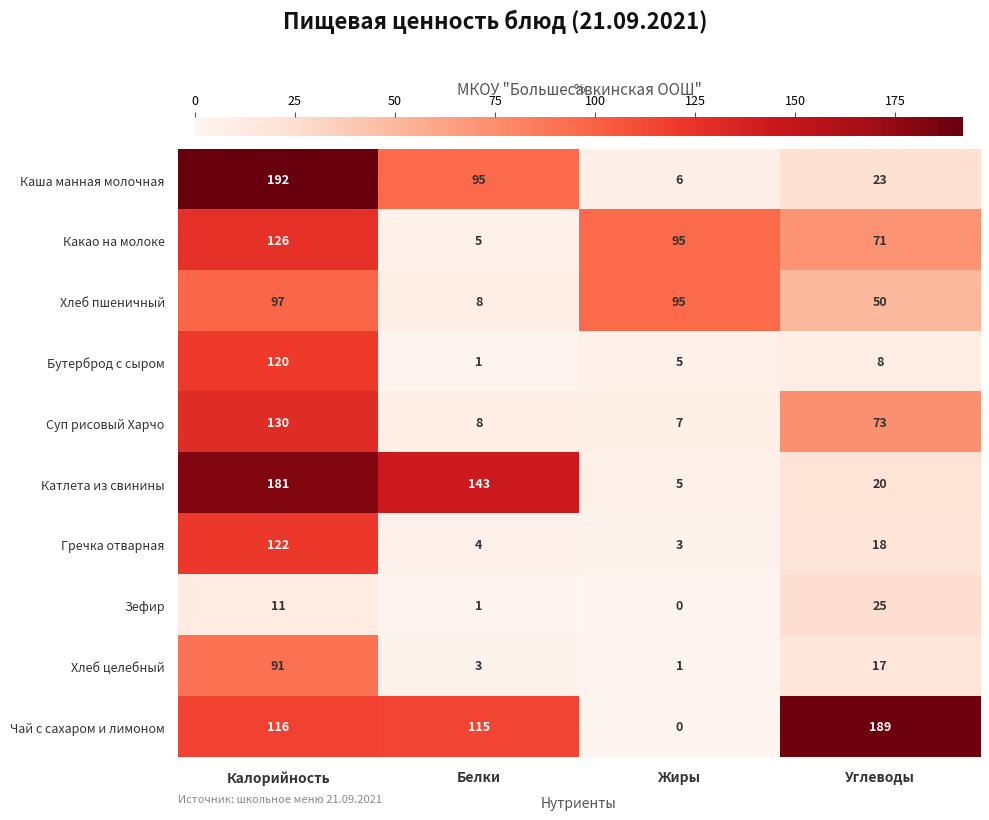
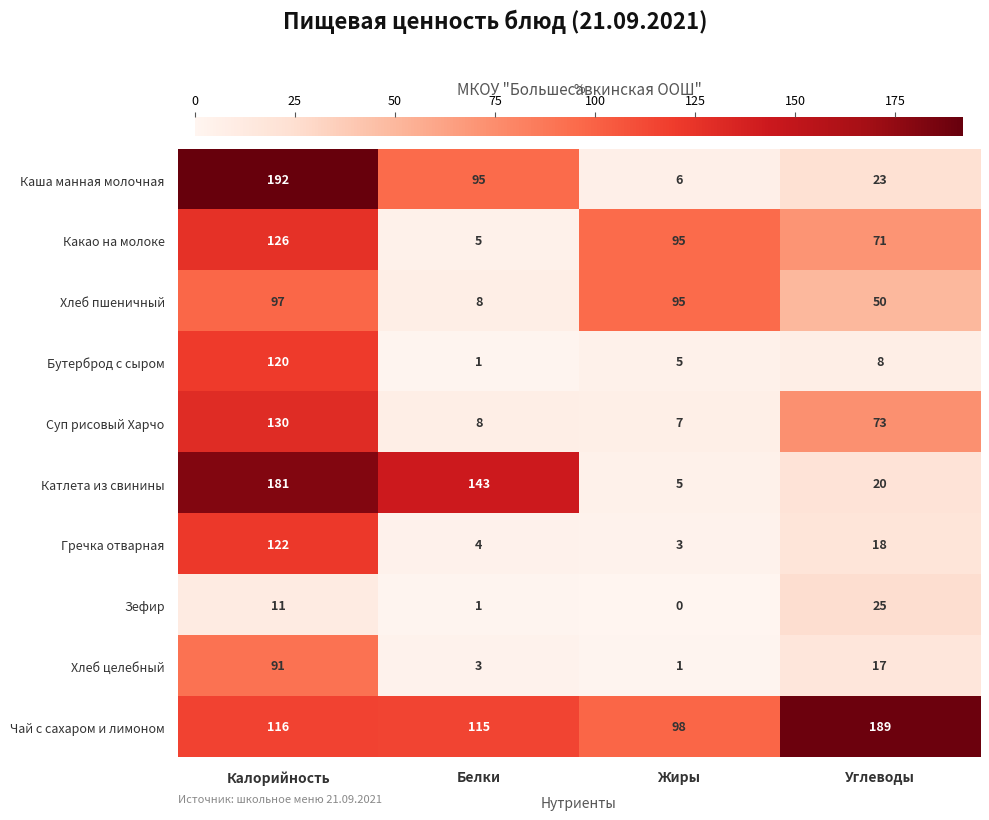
  {
    "Каша манная молочная": {
      "Калорийность": 192,
      "Белки": 95,
      "Жиры": 6,
      "Углеводы": 23
    },
    "Какао на молоке": {
      "Калорийность": 126,
      "Белки": 5,
      "Жиры": 95,
      "Углеводы": 71
    },
    "Хлеб пшеничный": {
      "Калорийность": 97,
      "Белки": 8,
      "Жиры": 95,
      "Углеводы": 50
    },
    "Бутерброд с сыром": {
      "Калорийность": 120,
      "Белки": 1,
      "Жиры": 5,
      "Углеводы": 8
    },
    "Суп рисовый Харчо": {
      "Калорийность": 130,
      "Белки": 8,
      "Жиры": 7,
      "Углеводы": 73
    },
    "Катлета из свинины": {
      "Калорийность": 181,
      "Белки": 143,
      "Жиры": 5,
      "Углеводы": 20
    },
    "Гречка отварная": {
      "Калорийность": 122,
      "Белки": 4,
      "Жиры": 3,
      "Углеводы": 18
    },
    "Зефир": {
      "Калорийность": 11,
      "Белки": 1,
      "Жиры": 0,
      "Углеводы": 25
    },
    "Хлеб целебный": {
      "Калорийность": 91,
      "Белки": 3,
      "Жиры": 1,
      "Углеводы": 17
    },
    "Чай с сахаром и лимоном": {
      "Калорийность": 116,
      "Белки": 115,
-     "Жиры": 0,
+     "Жиры": 98,
      "Углеводы": 189
    }
  }
